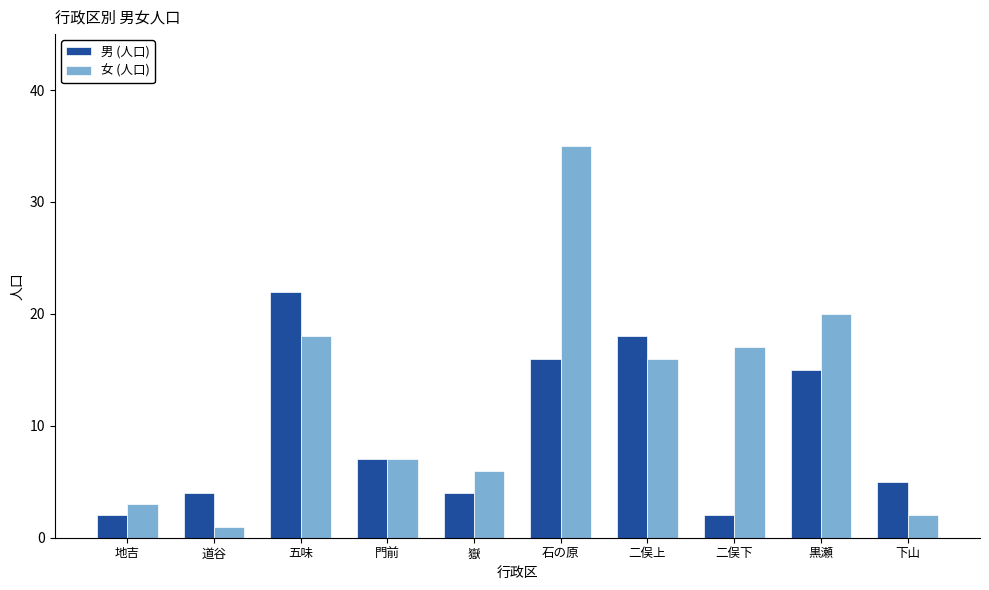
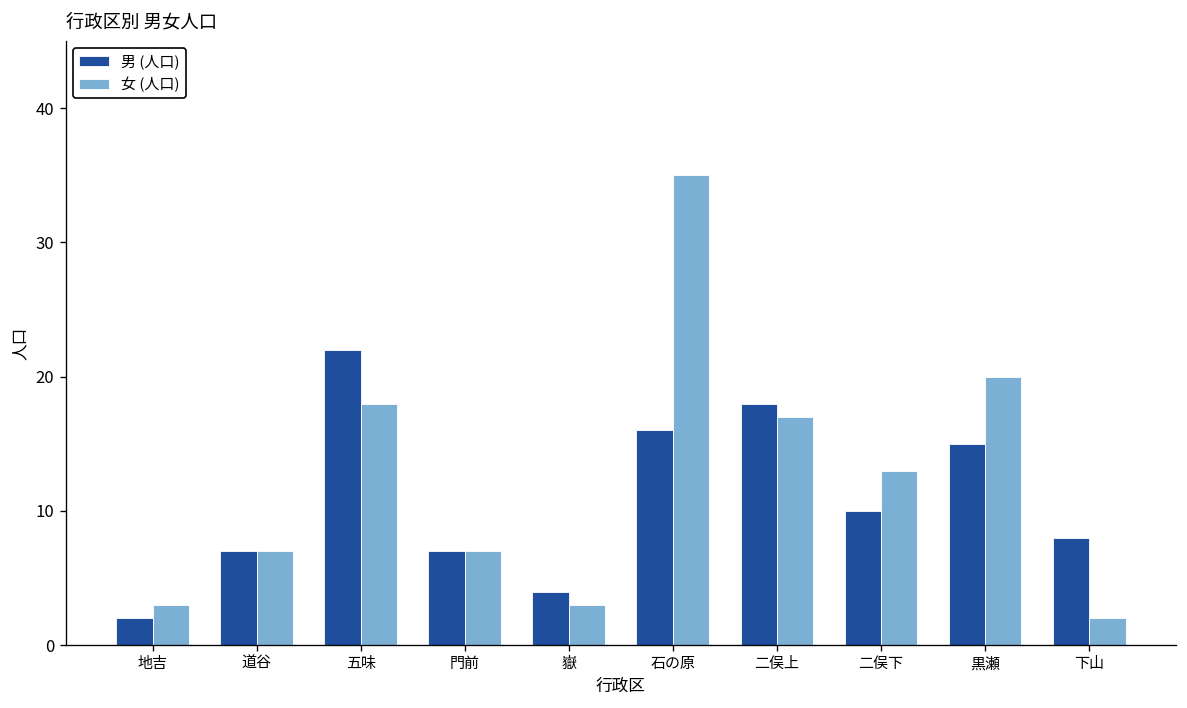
  {
    "男 (人口)": {
      "地吉": 2,
-     "道谷": 4,
+     "道谷": 7,
      "五味": 22,
      "門前": 7,
      "嶽": 4,
      "石の原": 16,
      "二俣上": 18,
-     "二俣下": 2,
+     "二俣下": 10,
      "黒瀬": 15,
-     "下山": 5
+     "下山": 8
    },
    "女 (人口)": {
      "地吉": 3,
-     "道谷": 1,
+     "道谷": 7,
      "五味": 18,
      "門前": 7,
-     "嶽": 6,
+     "嶽": 3,
      "石の原": 35,
-     "二俣上": 16,
-     "二俣下": 17,
+     "二俣上": 17,
+     "二俣下": 13,
      "黒瀬": 20,
      "下山": 2
    }
  }
